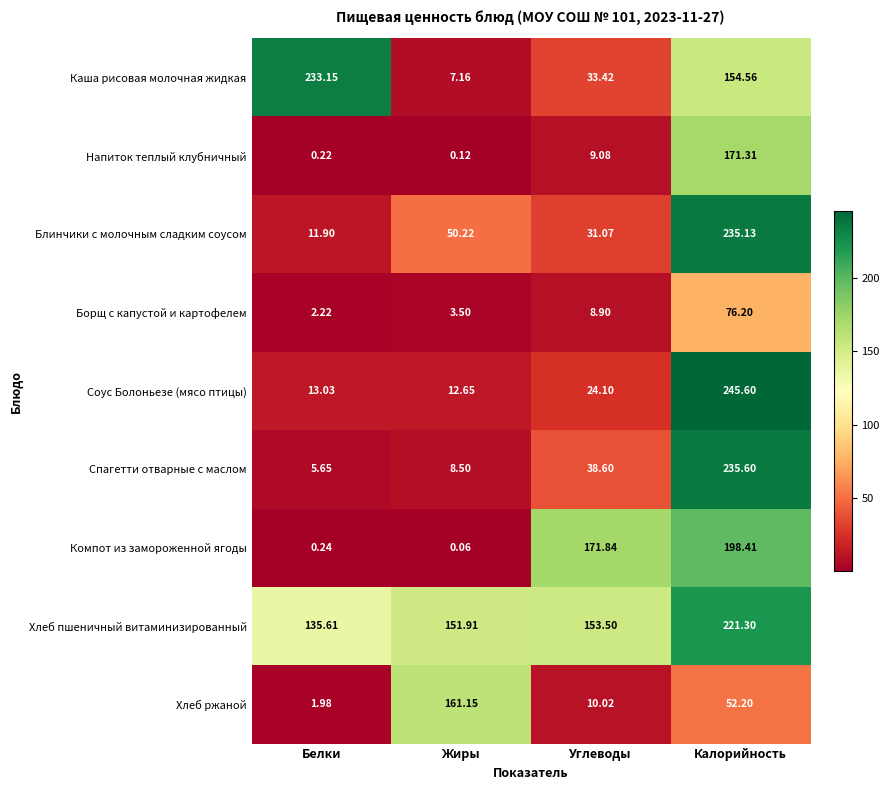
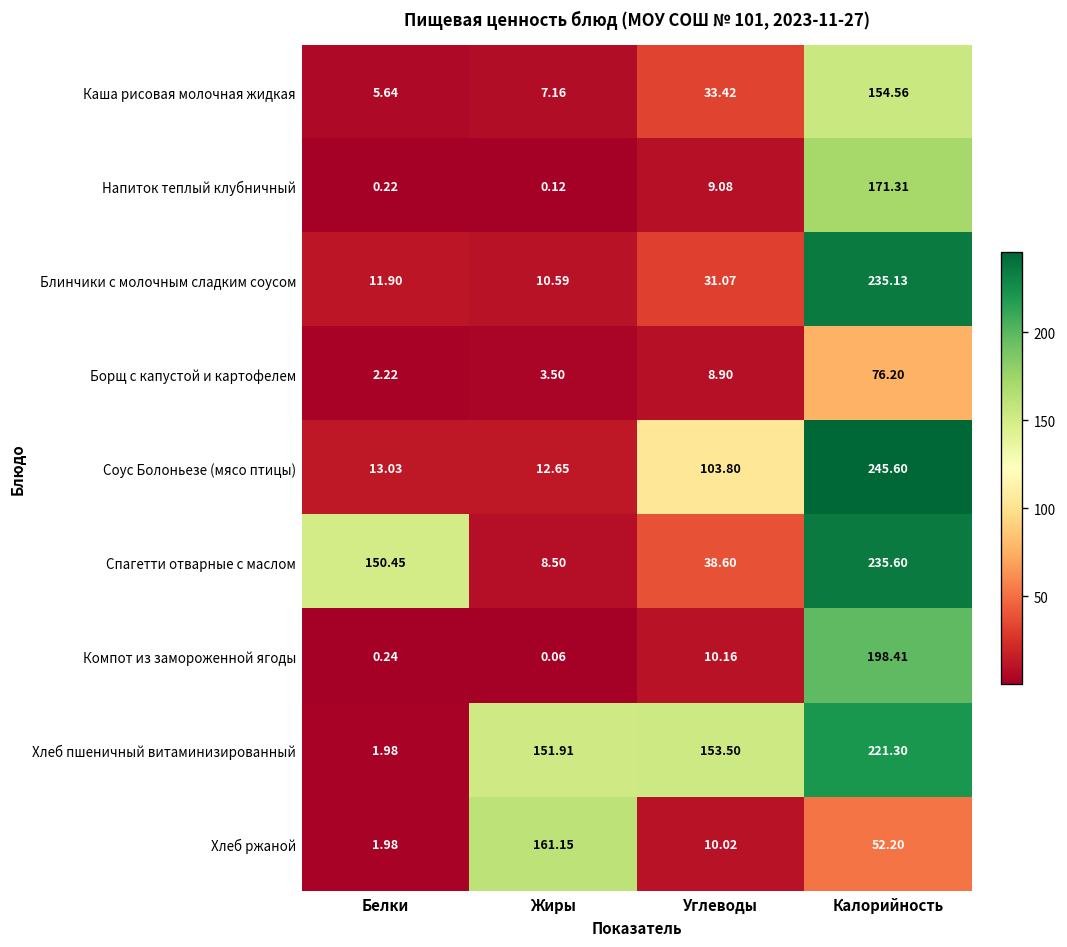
  {
    "Каша рисовая молочная жидкая": {
-     "Белки": 233.15,
+     "Белки": 5.64,
      "Жиры": 7.16,
      "Углеводы": 33.42,
      "Калорийность": 154.56
    },
    "Напиток теплый клубничный": {
      "Белки": 0.22,
      "Жиры": 0.12,
      "Углеводы": 9.08,
      "Калорийность": 171.31
    },
    "Блинчики с молочным сладким соусом": {
      "Белки": 11.90,
-     "Жиры": 50.22,
+     "Жиры": 10.59,
      "Углеводы": 31.07,
      "Калорийность": 235.13
    },
    "Борщ с капустой и картофелем": {
      "Белки": 2.22,
      "Жиры": 3.50,
      "Углеводы": 8.90,
      "Калорийность": 76.20
    },
    "Соус Болоньезе (мясо птицы)": {
      "Белки": 13.03,
      "Жиры": 12.65,
-     "Углеводы": 24.10,
+     "Углеводы": 103.80,
      "Калорийность": 245.60
    },
    "Спагетти отварные с маслом": {
-     "Белки": 5.65,
+     "Белки": 150.45,
      "Жиры": 8.50,
      "Углеводы": 38.60,
      "Калорийность": 235.60
    },
    "Компот из замороженной ягоды": {
      "Белки": 0.24,
      "Жиры": 0.06,
-     "Углеводы": 171.84,
+     "Углеводы": 10.16,
      "Калорийность": 198.41
    },
    "Хлеб пшеничный витаминизированный": {
-     "Белки": 135.61,
+     "Белки": 1.98,
      "Жиры": 151.91,
      "Углеводы": 153.50,
      "Калорийность": 221.30
    },
    "Хлеб ржаной": {
      "Белки": 1.98,
      "Жиры": 161.15,
      "Углеводы": 10.02,
      "Калорийность": 52.20
    }
  }
